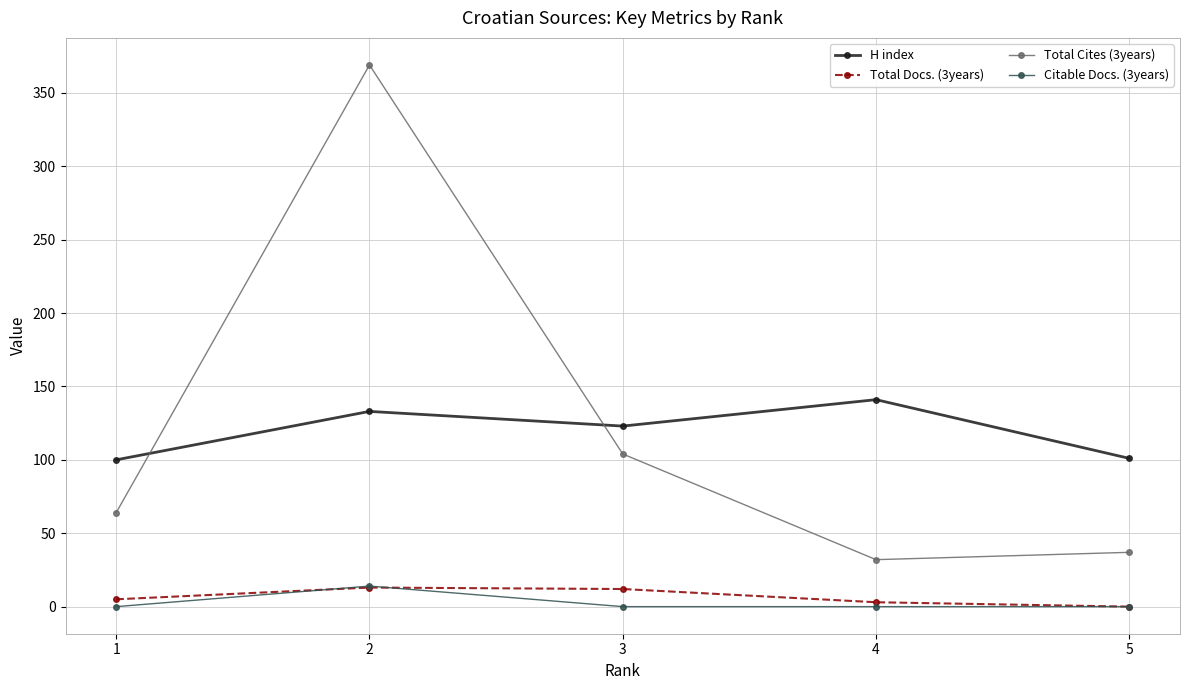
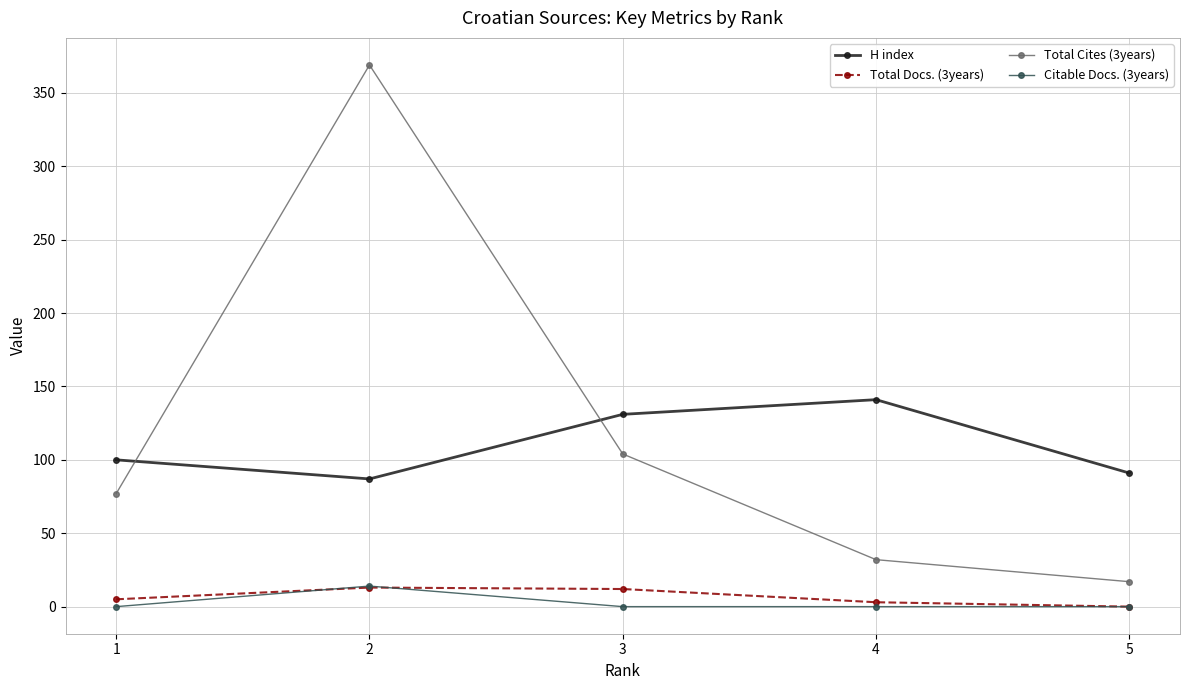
  {
    "H index": {
      "1": 100,
-     "2": 133,
-     "3": 123,
+     "2": 87,
+     "3": 131,
      "4": 141,
-     "5": 101
+     "5": 91
    },
    "Total Docs. (3years)": {
      "1": 5,
      "3": 12,
      "4": 3
    },
    "Total Cites (3years)": {
-     "1": 64,
+     "1": 77,
      "2": 369,
      "3": 104,
      "4": 32,
-     "5": 37
+     "5": 17
    },
    "Citable Docs. (3years)": {
      "1": 0,
      "3": 0,
      "4": 0
    }
  }
